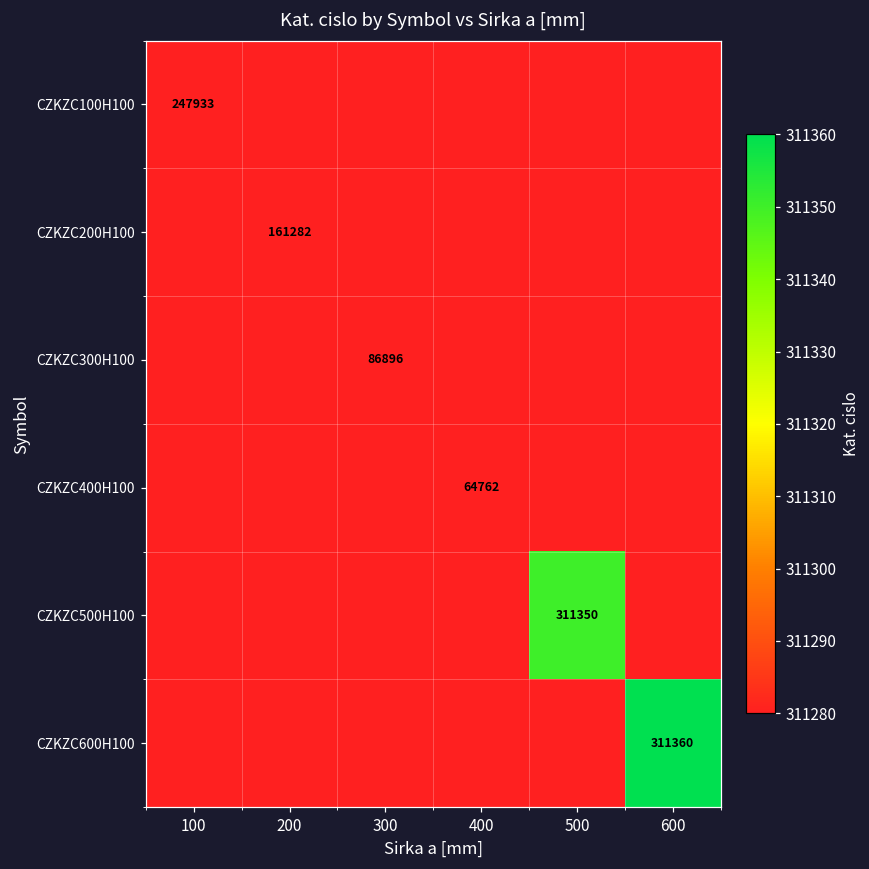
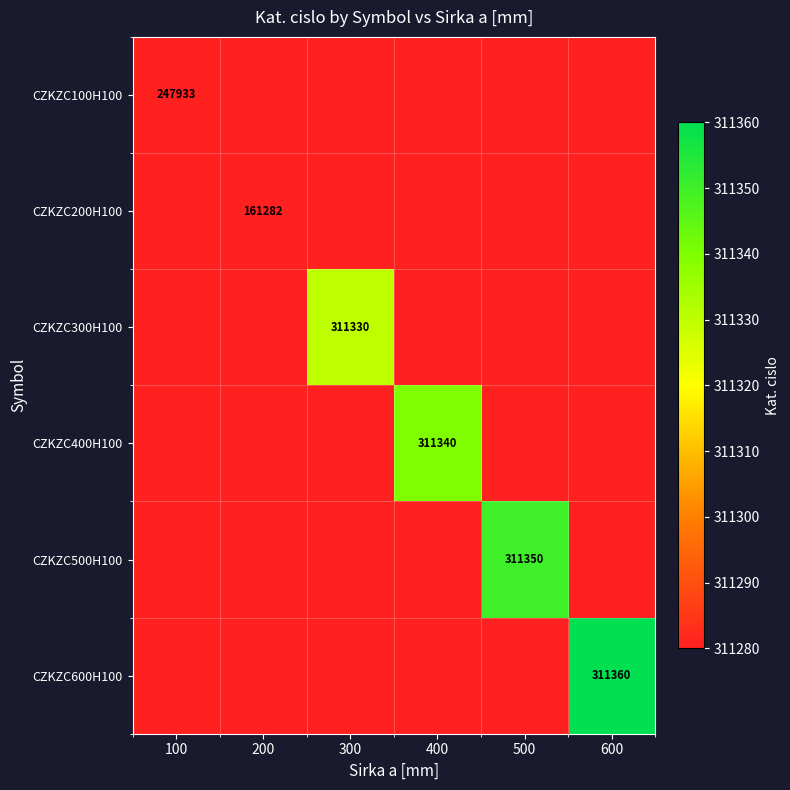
  {
    "CZKZC100H100": {
      "100": 247933
    },
    "CZKZC200H100": {
      "200": 161282
    },
    "CZKZC300H100": {
-     "300": 86896
+     "300": 311330
    },
    "CZKZC400H100": {
-     "400": 64762
+     "400": 311340
    },
    "CZKZC500H100": {
      "500": 311350
    },
    "CZKZC600H100": {
      "600": 311360
    }
  }
